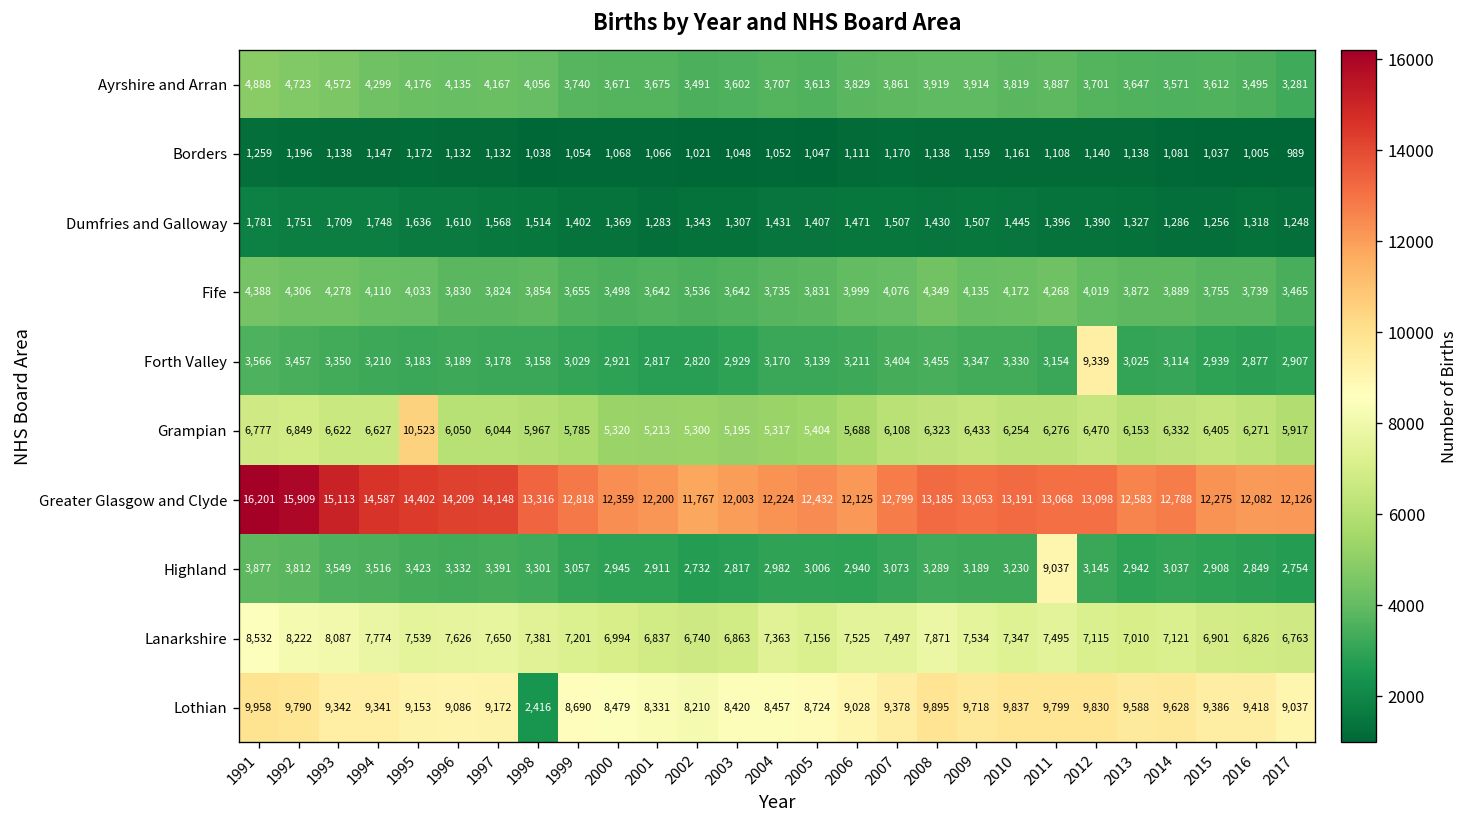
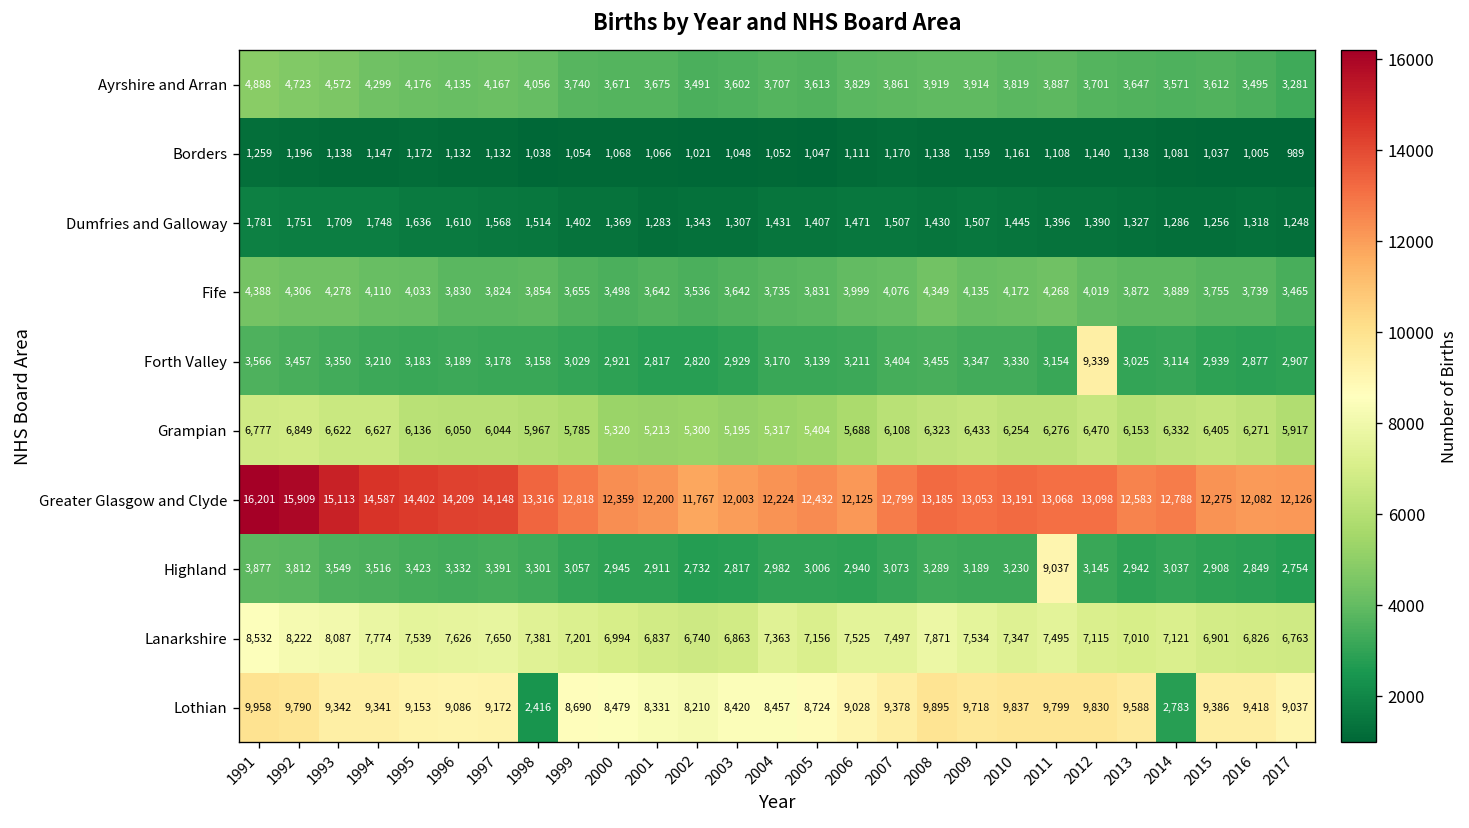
  {
    "Grampian": {
      "1991": "6,777",
      "1992": "6,849",
      "1993": "6,622",
      "1994": "6,627",
-     "1995": "10,523",
+     "1995": "6,136",
      "1996": "6,050",
      "1997": "6,044",
      "1998": "5,967",
      "1999": "5,785",
      "2000": "5,320",
      "2001": "5,213",
      "2002": "5,300",
      "2003": "5,195",
      "2004": "5,317",
      "2005": "5,404",
      "2006": "5,688",
      "2007": "6,108",
      "2008": "6,323",
      "2009": "6,433",
      "2010": "6,254",
      "2011": "6,276",
      "2012": "6,470",
      "2013": "6,153",
      "2014": "6,332",
      "2015": "6,405",
      "2016": "6,271",
      "2017": "5,917"
    },
    "Lothian": {
      "1991": "9,958",
      "1992": "9,790",
      "1993": "9,342",
      "1994": "9,341",
      "1995": "9,153",
      "1996": "9,086",
      "1997": "9,172",
      "1998": "2,416",
      "1999": "8,690",
      "2000": "8,479",
      "2001": "8,331",
      "2002": "8,210",
      "2003": "8,420",
      "2004": "8,457",
      "2005": "8,724",
      "2006": "9,028",
      "2007": "9,378",
      "2008": "9,895",
      "2009": "9,718",
      "2010": "9,837",
      "2011": "9,799",
      "2012": "9,830",
      "2013": "9,588",
-     "2014": "9,628",
+     "2014": "2,783",
      "2015": "9,386",
      "2016": "9,418",
      "2017": "9,037"
    }
  }
